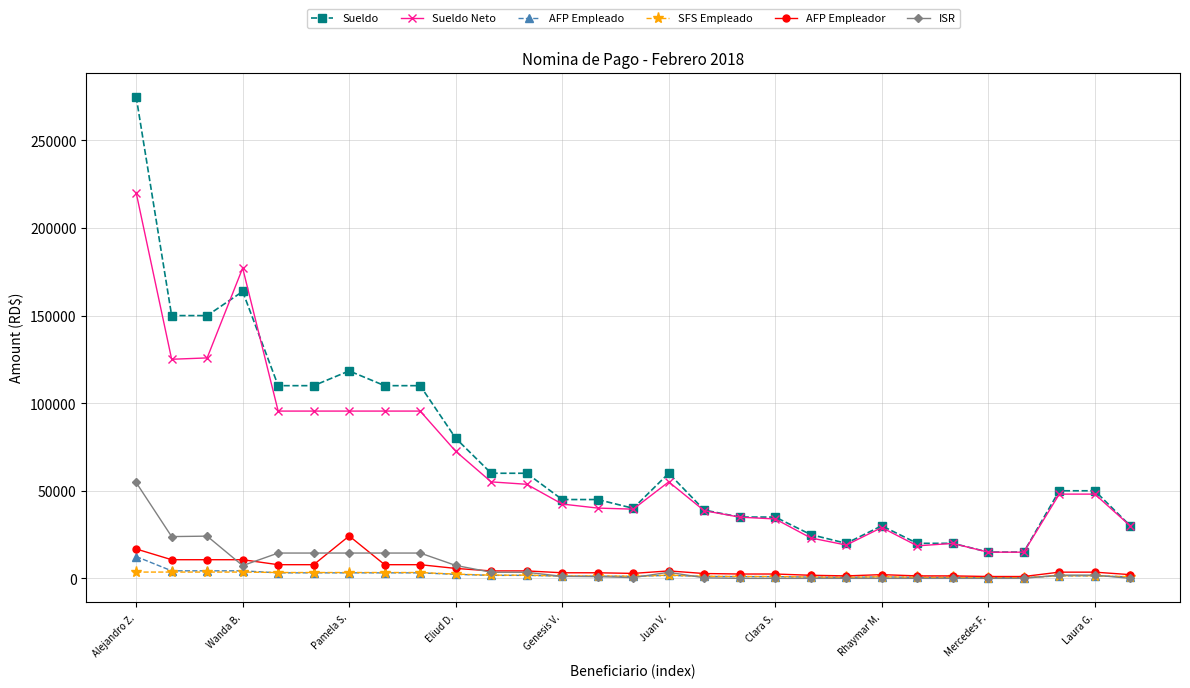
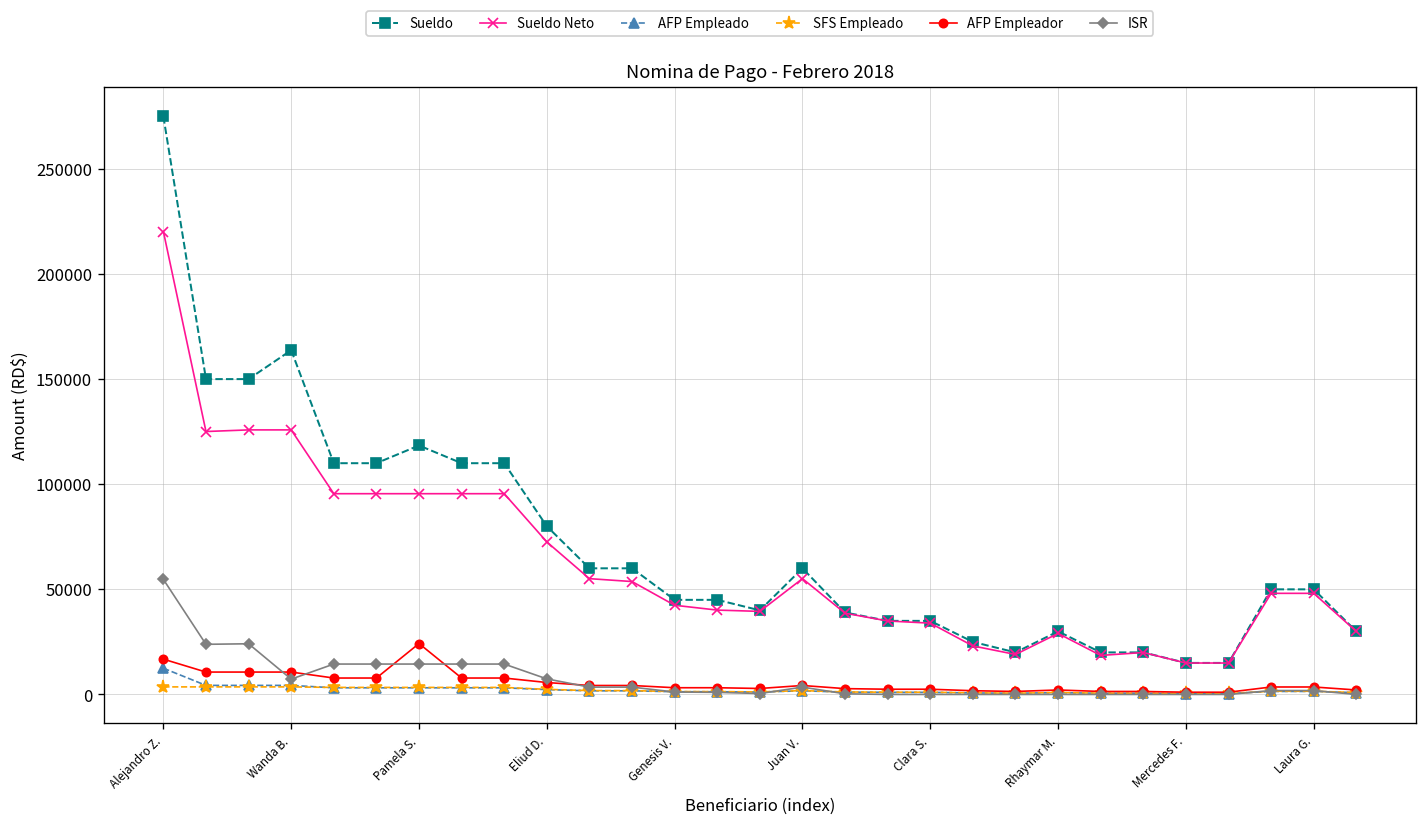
  {
    "Sueldo": {
      "Alejandro Z.": 275000,
      "Wanda B.": 164000,
      "Pamela S.": 118000,
      "Eliud D.": 80000,
      "Genesis V.": 45000,
      "Juan V.": 60000,
      "Laura G.": 50000
    },
    "Sueldo Neto": {
      "Alejandro Z.": 220000,
-     "Wanda B.": 177000,
+     "Wanda B.": 126000,
      "Pamela S.": 95000,
      "Eliud D.": 73000,
      "Genesis V.": 42000,
      "Juan V.": 55000,
      "Laura G.": 48000
    },
    "AFP Empleado": {
      "Alejandro Z.": 12000
    },
    "SFS Empleado": {
      "Alejandro Z.": 4000
    },
    "AFP Empleador": {
      "Alejandro Z.": 17000,
      "Wanda B.": 11000,
      "Pamela S.": 24000,
      "Eliud D.": 6000,
      "Genesis V.": 3000,
      "Laura G.": 4000
    },
    "ISR": {
      "Alejandro Z.": 55000,
      "Wanda B.": 7000,
      "Pamela S.": 14000,
      "Eliud D.": 7000
    }
  }
